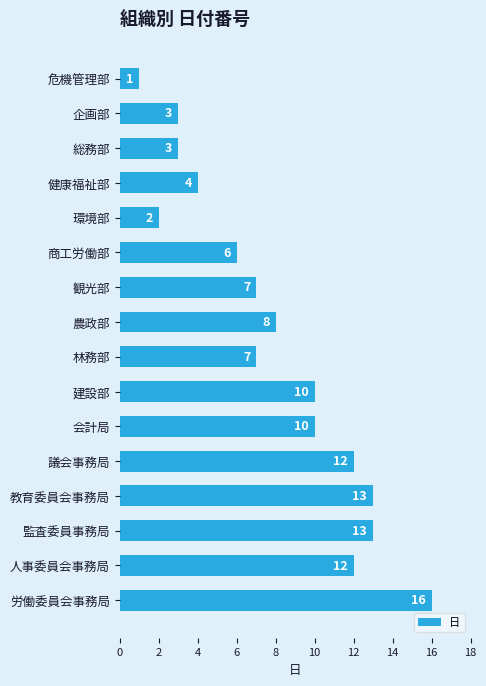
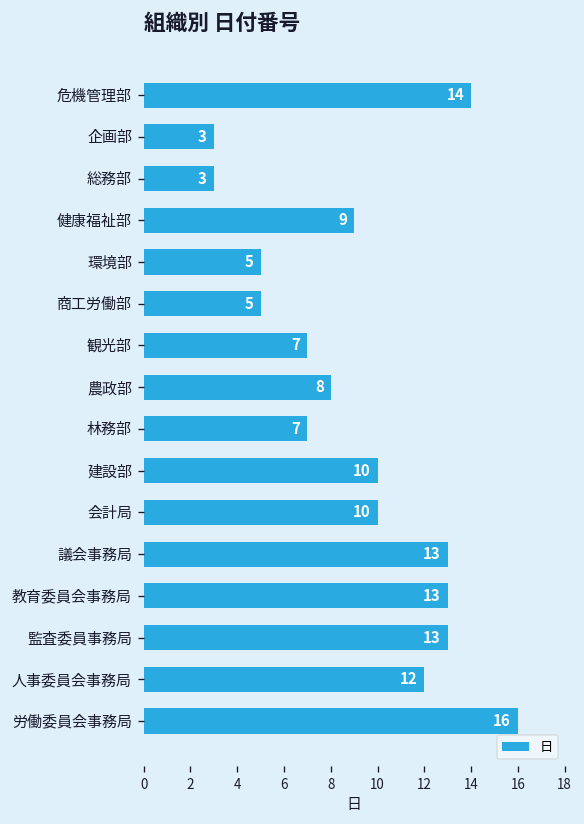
  {
-   "危機管理部": 1,
+   "危機管理部": 14,
    "企画部": 3,
    "総務部": 3,
-   "健康福祉部": 4,
-   "環境部": 2,
-   "商工労働部": 6,
+   "健康福祉部": 9,
+   "環境部": 5,
+   "商工労働部": 5,
    "観光部": 7,
    "農政部": 8,
    "林務部": 7,
    "建設部": 10,
    "会計局": 10,
-   "議会事務局": 12,
+   "議会事務局": 13,
    "教育委員会事務局": 13,
    "監査委員事務局": 13,
    "人事委員会事務局": 12,
    "労働委員会事務局": 16
  }
